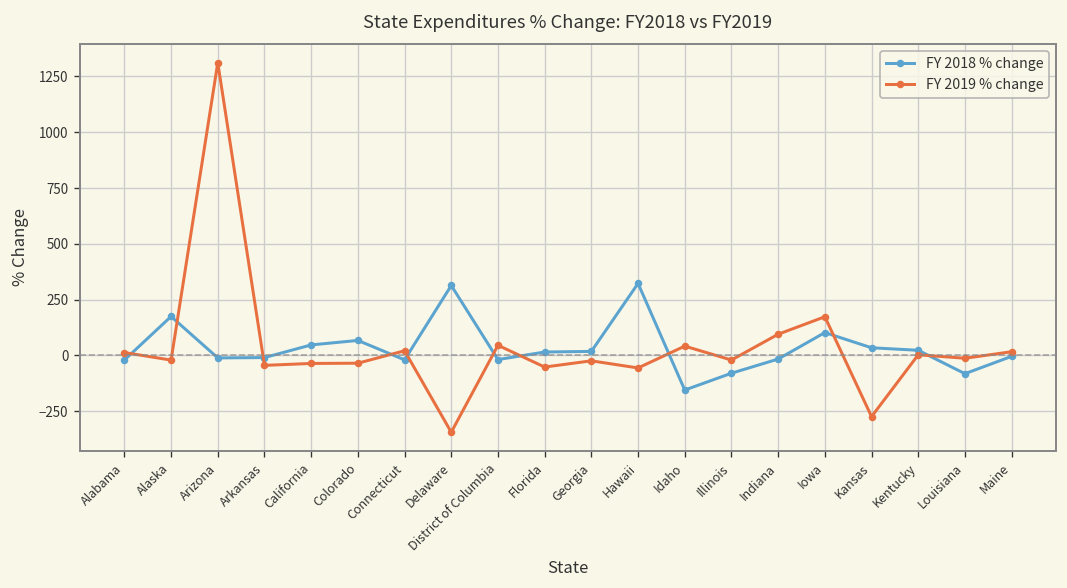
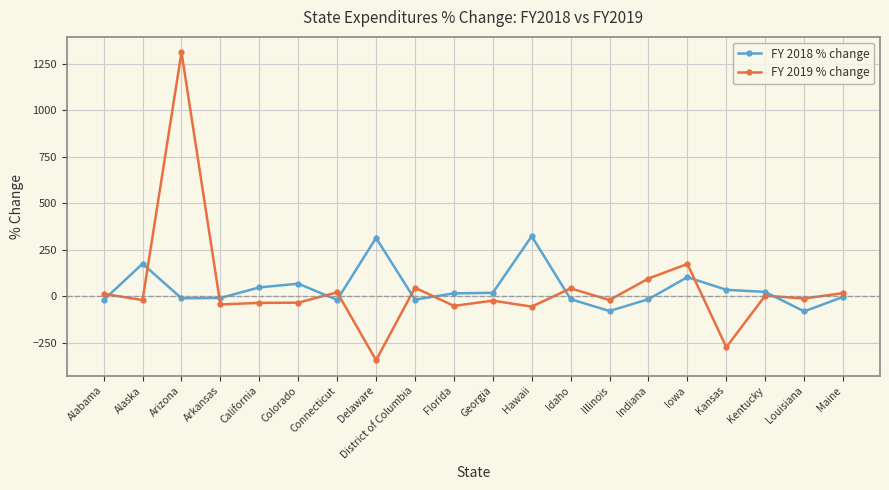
  {
    "FY 2018 % change": {
      "Alabama": -20,
      "Alaska": 170,
      "Arizona": -10,
      "Arkansas": -10,
      "California": 50,
      "Colorado": 70,
      "Connecticut": -20,
      "Delaware": 310,
      "District of Columbia": -20,
      "Florida": 10,
      "Georgia": 20,
      "Hawaii": 320,
-     "Idaho": -160,
+     "Idaho": -20,
      "Illinois": -80,
      "Indiana": -20,
      "Iowa": 100,
      "Kansas": 30,
      "Kentucky": 20,
      "Louisiana": -80,
      "Maine": 0
    },
    "FY 2019 % change": {
      "Alabama": 10,
      "Alaska": -20,
      "Arizona": 1310,
      "Arkansas": -50,
      "California": -40,
      "Colorado": -40,
      "Connecticut": 20,
      "Delaware": -350,
      "District of Columbia": 40,
      "Florida": -50,
      "Georgia": -20,
      "Hawaii": -60,
      "Idaho": 40,
      "Illinois": -20,
      "Indiana": 90,
      "Iowa": 170,
      "Kansas": -280,
      "Kentucky": 0,
      "Louisiana": -10,
      "Maine": 20
    }
  }
